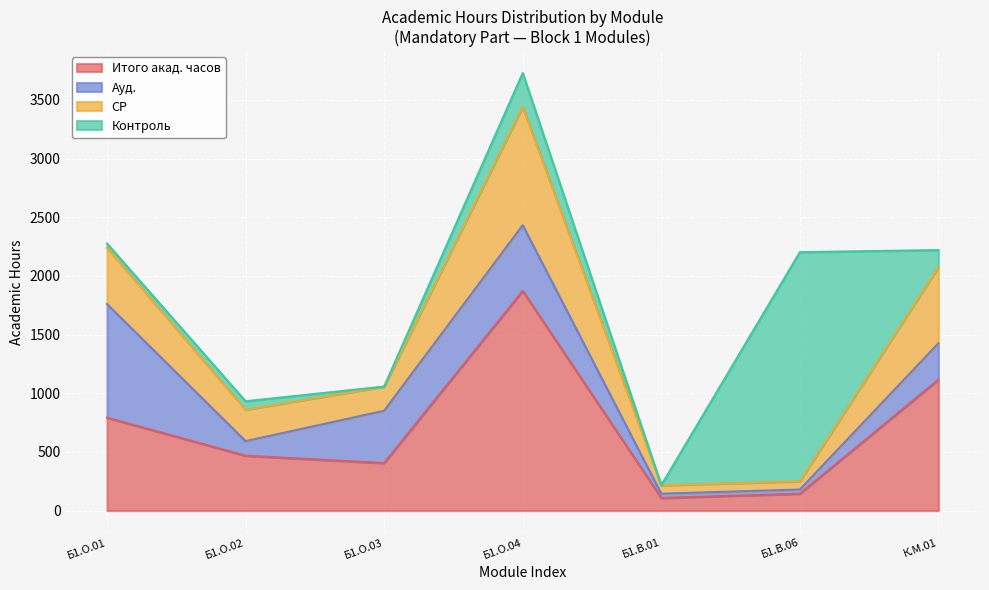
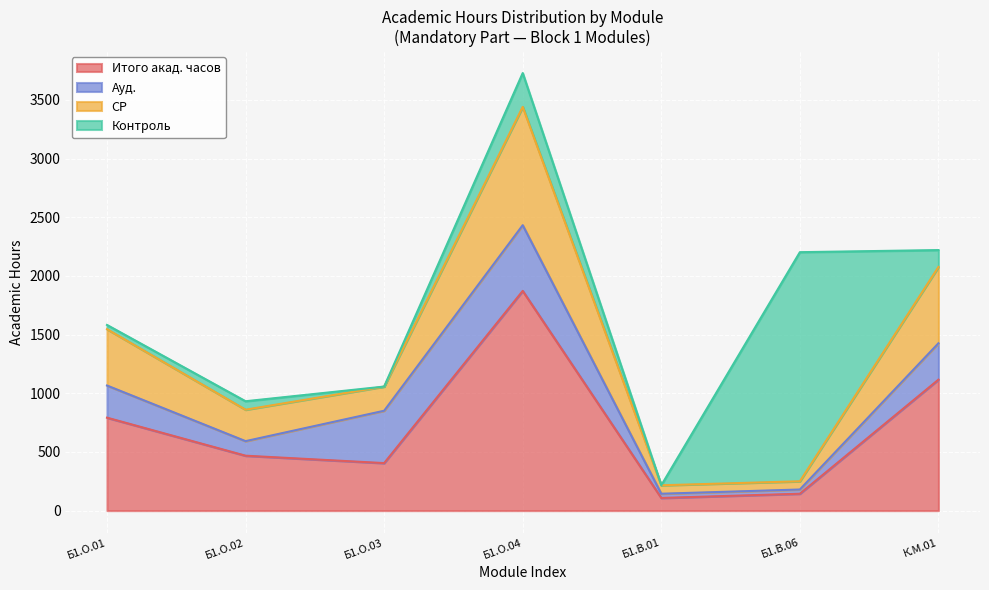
  {
    "Итого акад. часов": {
      "Б1.О.01": 790,
      "Б1.О.02": 470,
      "Б1.О.03": 410,
      "Б1.О.04": 1870,
      "Б1.В.01": 110,
      "Б1.В.06": 140,
      "К.М.01": 1120
    },
    "Ауд.": {
-     "Б1.О.01": 970,
+     "Б1.О.01": 270,
      "Б1.О.02": 120,
      "Б1.О.03": 450,
      "Б1.О.04": 560,
      "Б1.В.01": 40,
      "Б1.В.06": 40,
      "К.М.01": 310
    },
    "СР": {
      "Б1.О.01": 480,
      "Б1.О.02": 270,
      "Б1.О.04": 1010,
      "Б1.В.06": 70,
      "К.М.01": 650
    },
    "Контроль": {
      "Б1.О.01": 40,
      "Б1.О.02": 70,
      "Б1.О.04": 290,
      "Б1.В.06": 1950,
      "К.М.01": 140
    }
  }
